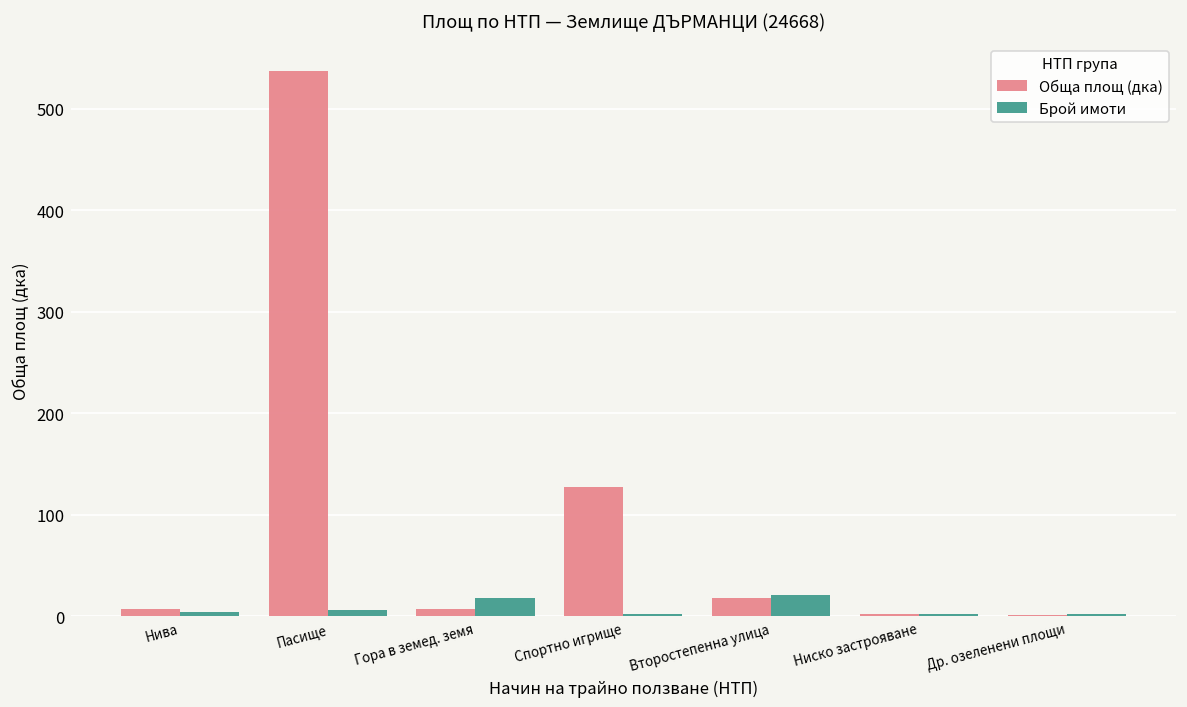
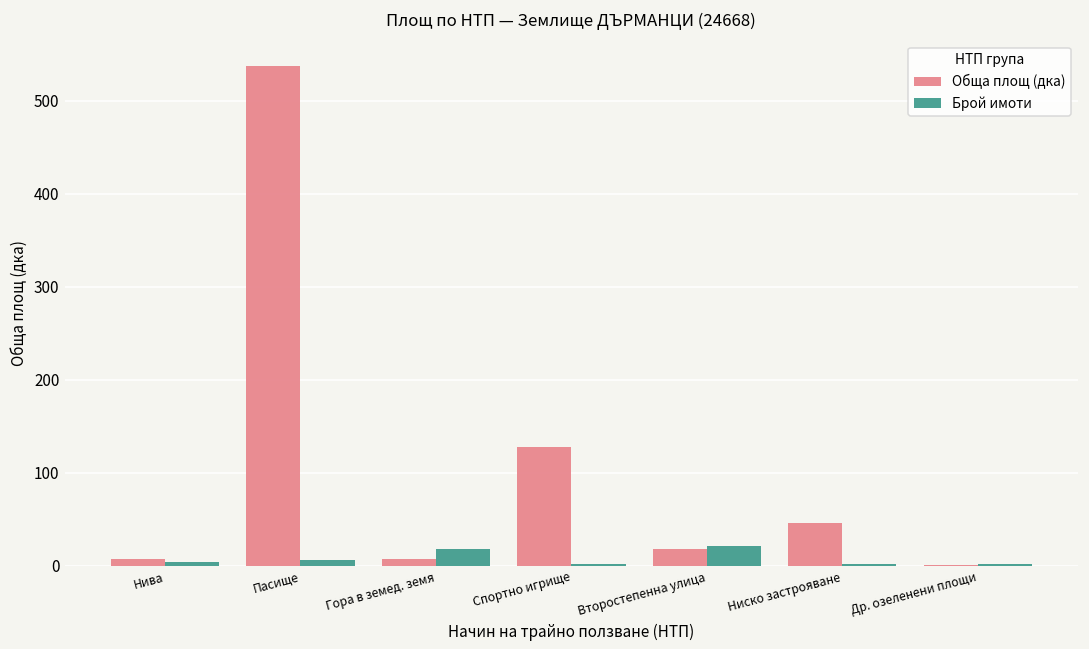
  {
    "Обща площ (дка)": {
      "Нива": 10,
      "Пасище": 540,
      "Гора в земед. земя": 10,
      "Спортно игрище": 130,
      "Второстепенна улица": 20,
-     "Ниско застрояване": 0
+     "Ниско застрояване": 50
    },
    "Брой имоти": {
      "Нива": 0,
      "Пасище": 10,
      "Гора в земед. земя": 20,
      "Второстепенна улица": 20
    }
  }
